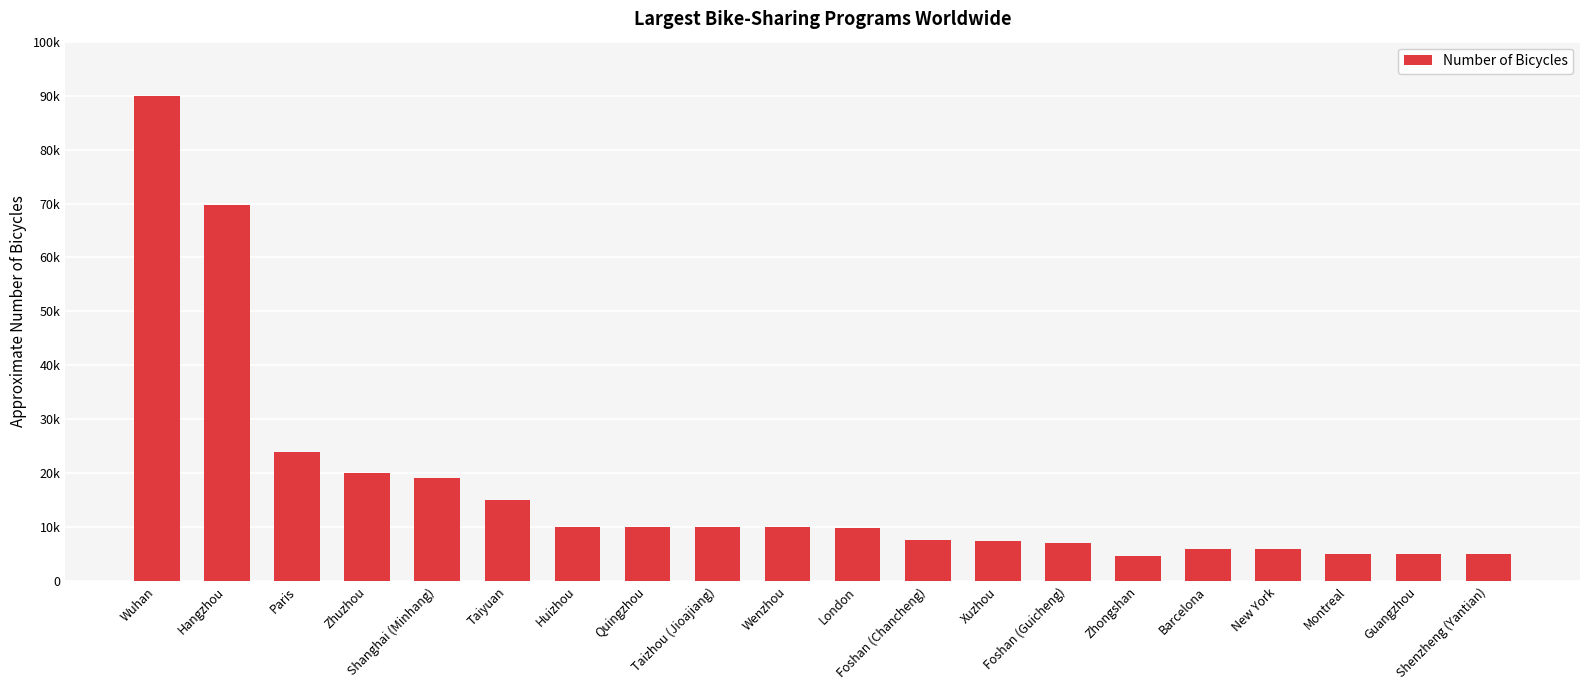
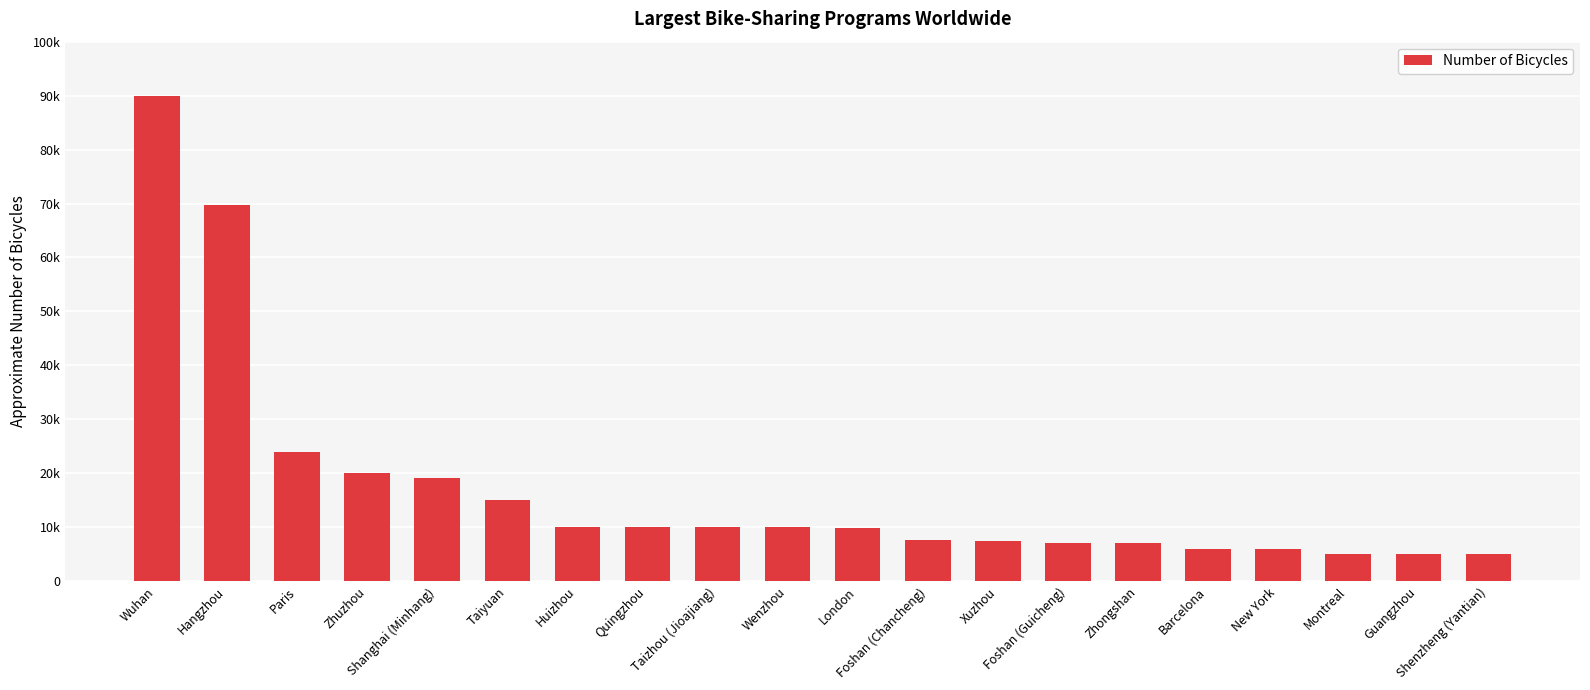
  {
    "Wuhan": 90000,
    "Hangzhou": 70000,
    "Paris": 24000,
    "Zhuzhou": 20000,
    "Shanghai (Minhang)": 19000,
    "Taiyuan": 15000,
    "Huizhou": 10000,
    "Quingzhou": 10000,
    "Taizhou (Jioajiang)": 10000,
    "Wenzhou": 10000,
    "London": 10000,
    "Foshan (Chancheng)": 8000,
    "Xuzhou": 8000,
    "Foshan (Guicheng)": 7000,
-   "Zhongshan": 5000,
+   "Zhongshan": 7000,
    "Barcelona": 6000,
    "New York": 6000,
    "Montreal": 5000,
    "Guangzhou": 5000,
    "Shenzheng (Yantian)": 5000
  }
